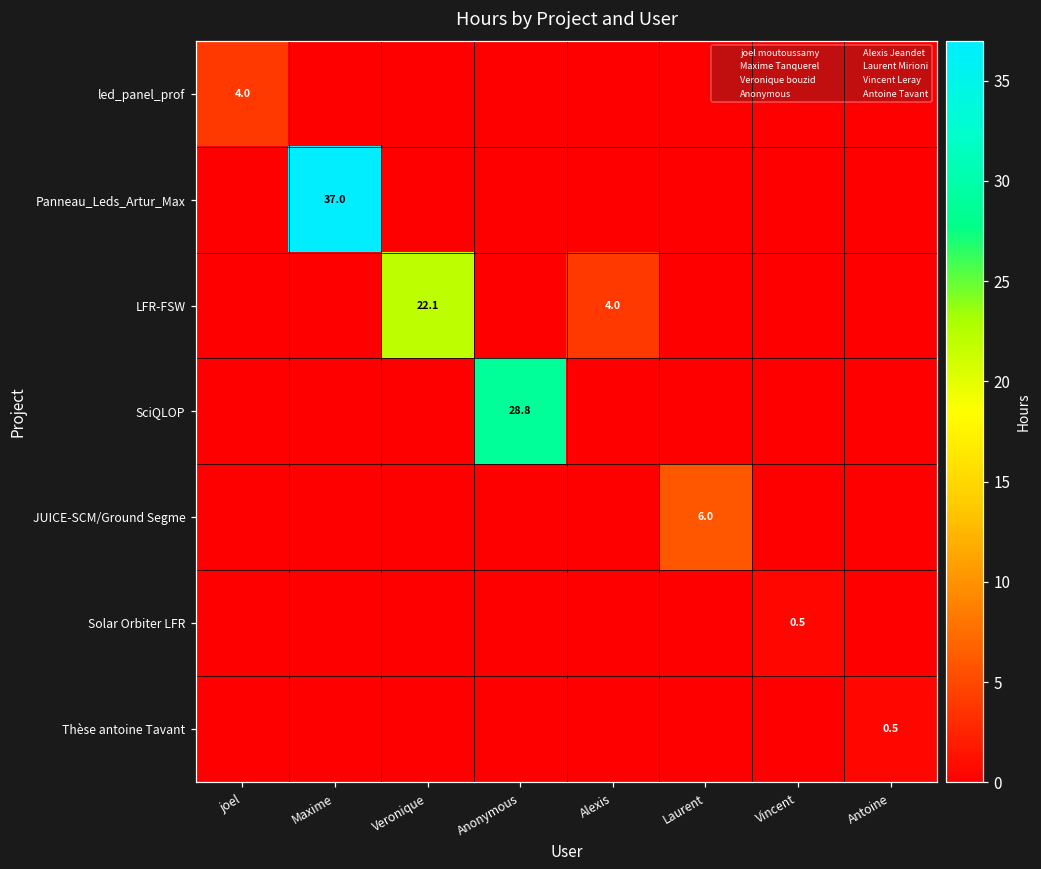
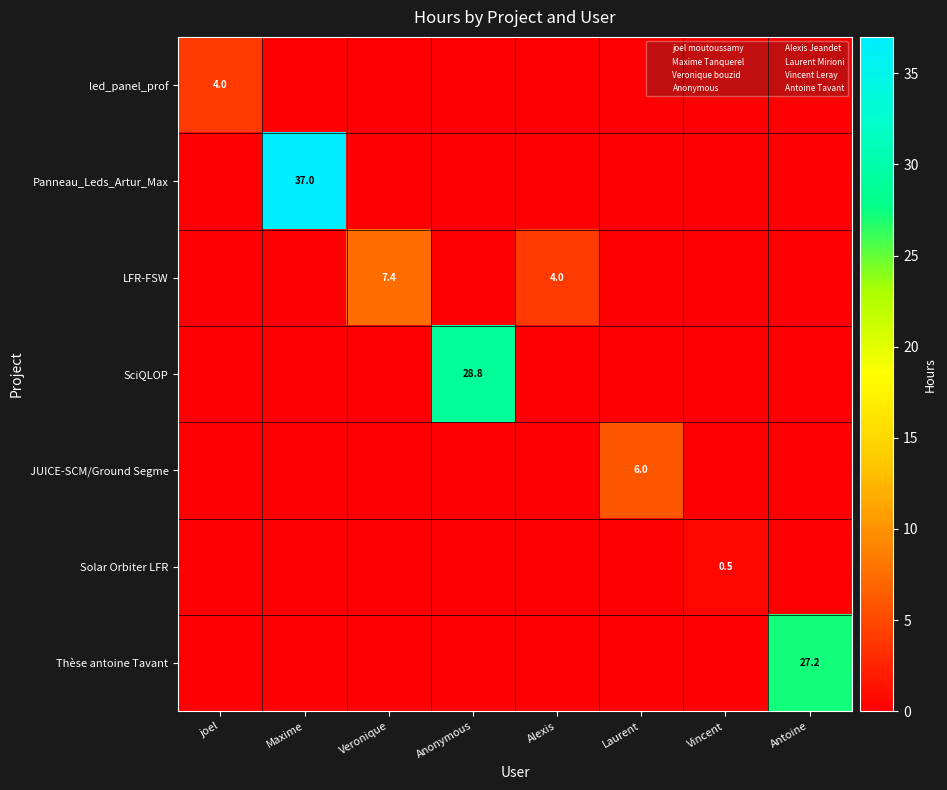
  {
    "LFR-FSW": {
-     "Veronique": 22.1
+     "Veronique": 7.4
    },
    "Thèse antoine Tavant": {
-     "Antoine": 0.5
+     "Antoine": 27.2
    }
  }
